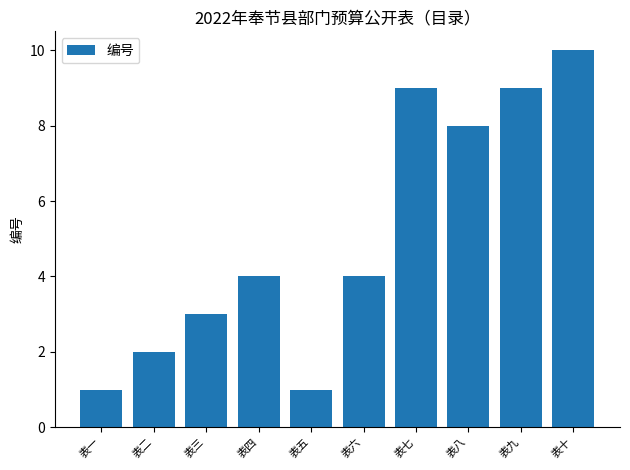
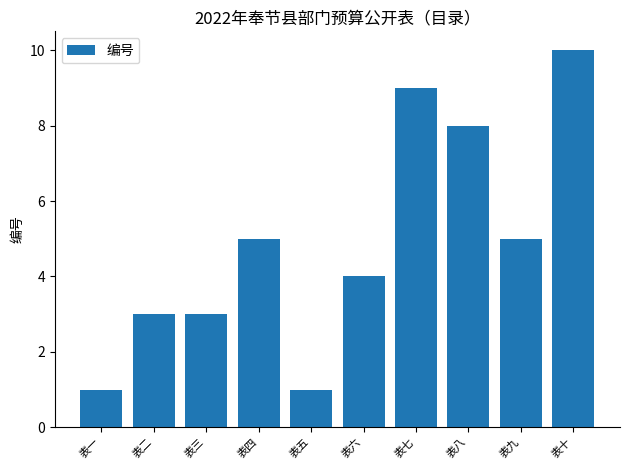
  {
    "表一": 1,
-   "表二": 2,
+   "表二": 3,
    "表三": 3,
-   "表四": 4,
+   "表四": 5,
    "表五": 1,
    "表六": 4,
    "表七": 9,
    "表八": 8,
-   "表九": 9,
+   "表九": 5,
    "表十": 10
  }
